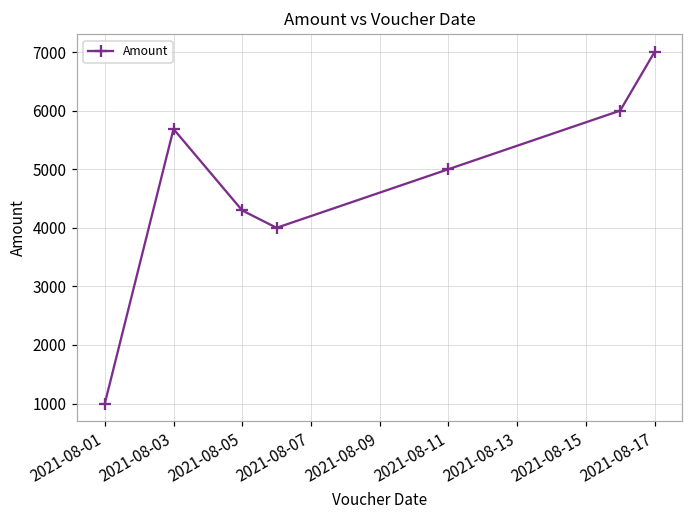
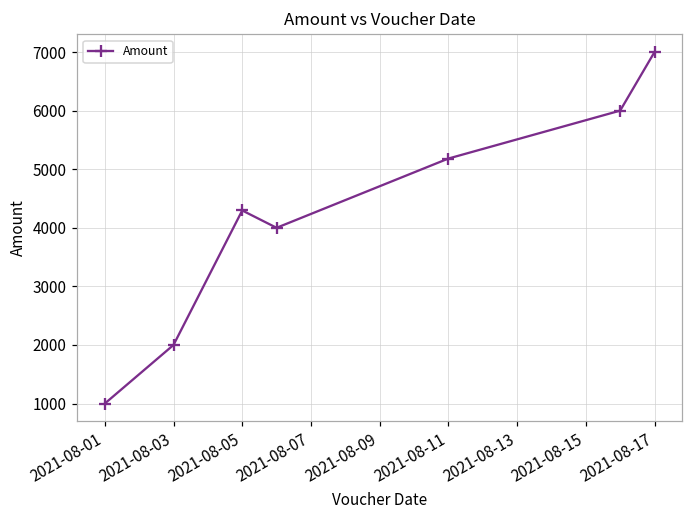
  {
    "2021-08-01": 1000,
-   "2021-08-03": 5700,
+   "2021-08-03": 2000,
    "2021-08-05": 4300,
-   "2021-08-11": 5000,
+   "2021-08-11": 5200,
    "2021-08-17": 7000
  }
